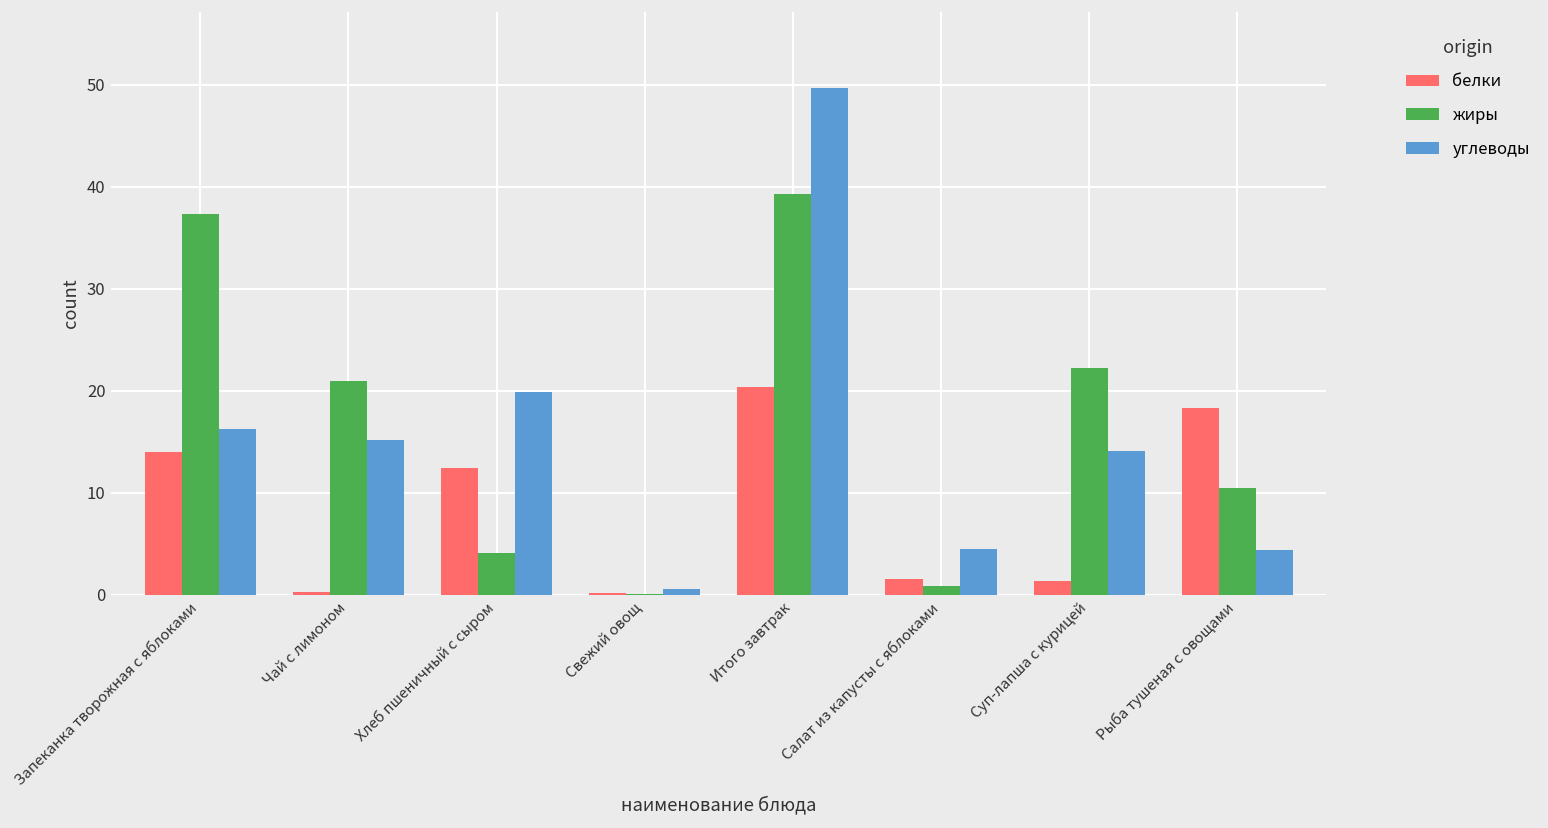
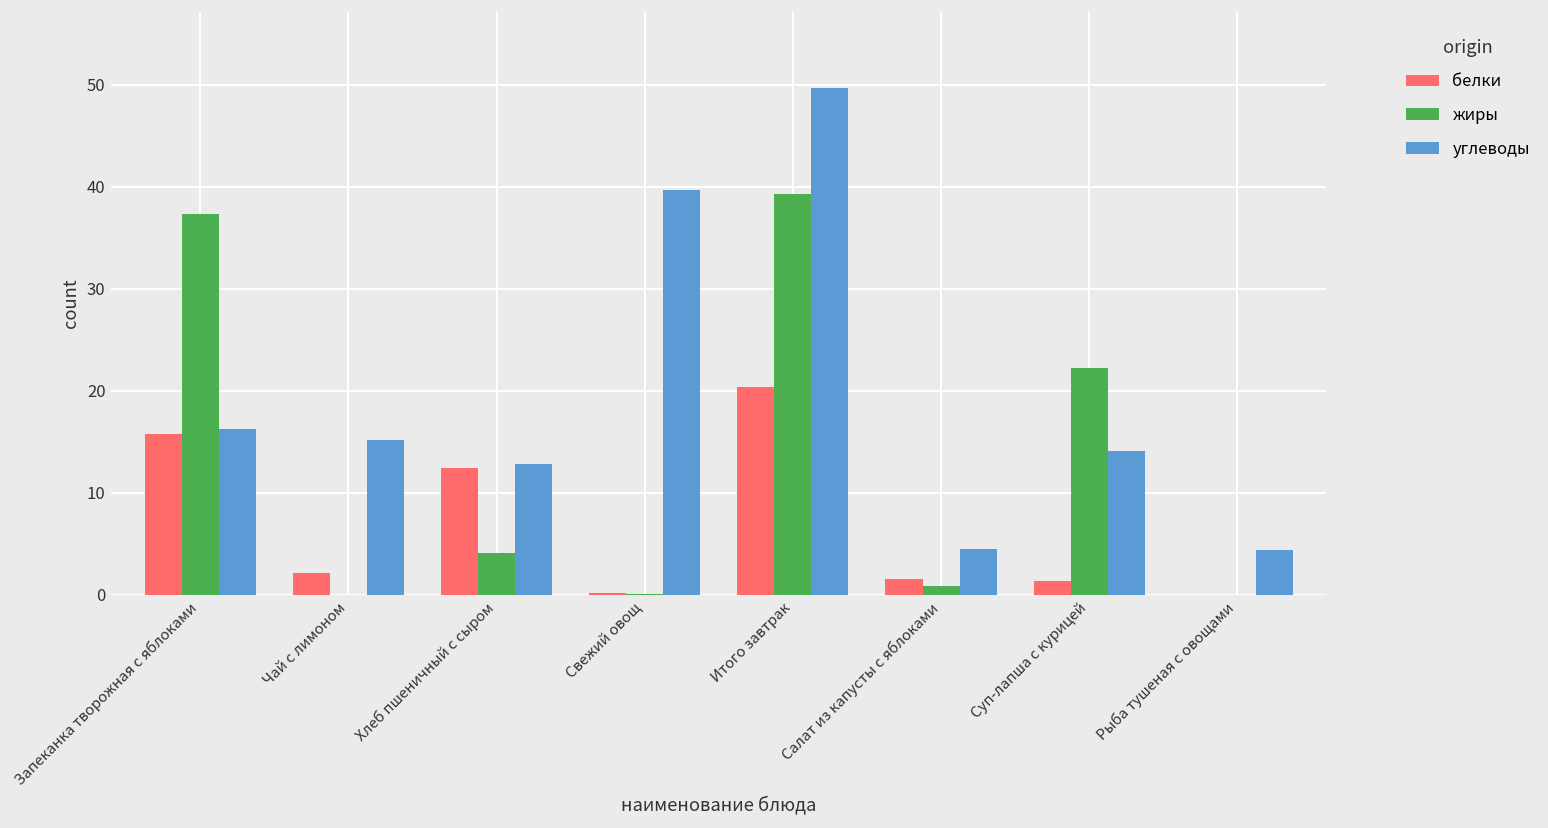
  {
    "белки": {
-     "Запеканка творожная с яблоками": 14,
-     "Чай с лимоном": 0,
+     "Запеканка творожная с яблоками": 16,
+     "Чай с лимоном": 2,
      "Хлеб пшеничный с сыром": 12,
      "Итого завтрак": 20,
      "Салат из капусты с яблоками": 2,
      "Суп-лапша с курицей": 1,
-     "Рыба тушеная с овощами": 18
+     "Рыба тушеная с овощами": 0
    },
    "жиры": {
      "Запеканка творожная с яблоками": 37,
-     "Чай с лимоном": 21,
+     "Чай с лимоном": 0,
      "Хлеб пшеничный с сыром": 4,
      "Итого завтрак": 39,
      "Салат из капусты с яблоками": 1,
      "Суп-лапша с курицей": 22,
-     "Рыба тушеная с овощами": 11
+     "Рыба тушеная с овощами": 0
    },
    "углеводы": {
      "Запеканка творожная с яблоками": 16,
      "Чай с лимоном": 15,
-     "Хлеб пшеничный с сыром": 20,
-     "Свежий овощ": 1,
+     "Хлеб пшеничный с сыром": 13,
+     "Свежий овощ": 40,
      "Итого завтрак": 50,
      "Салат из капусты с яблоками": 5,
      "Суп-лапша с курицей": 14,
      "Рыба тушеная с овощами": 4
    }
  }
